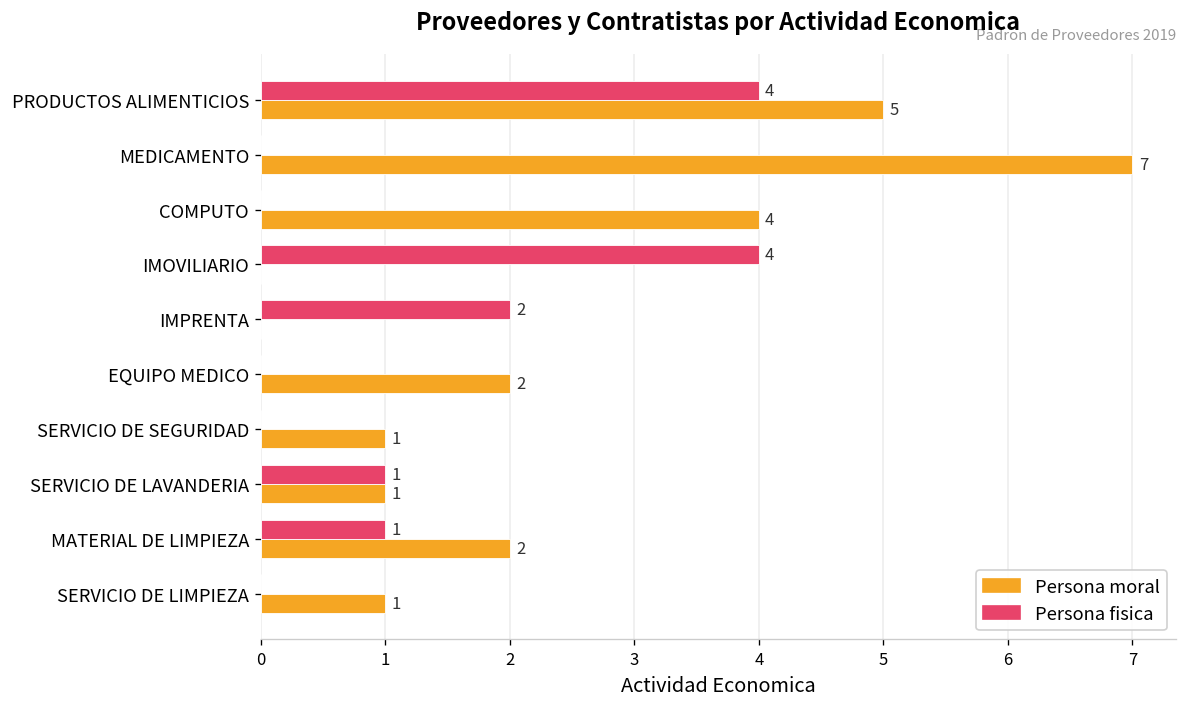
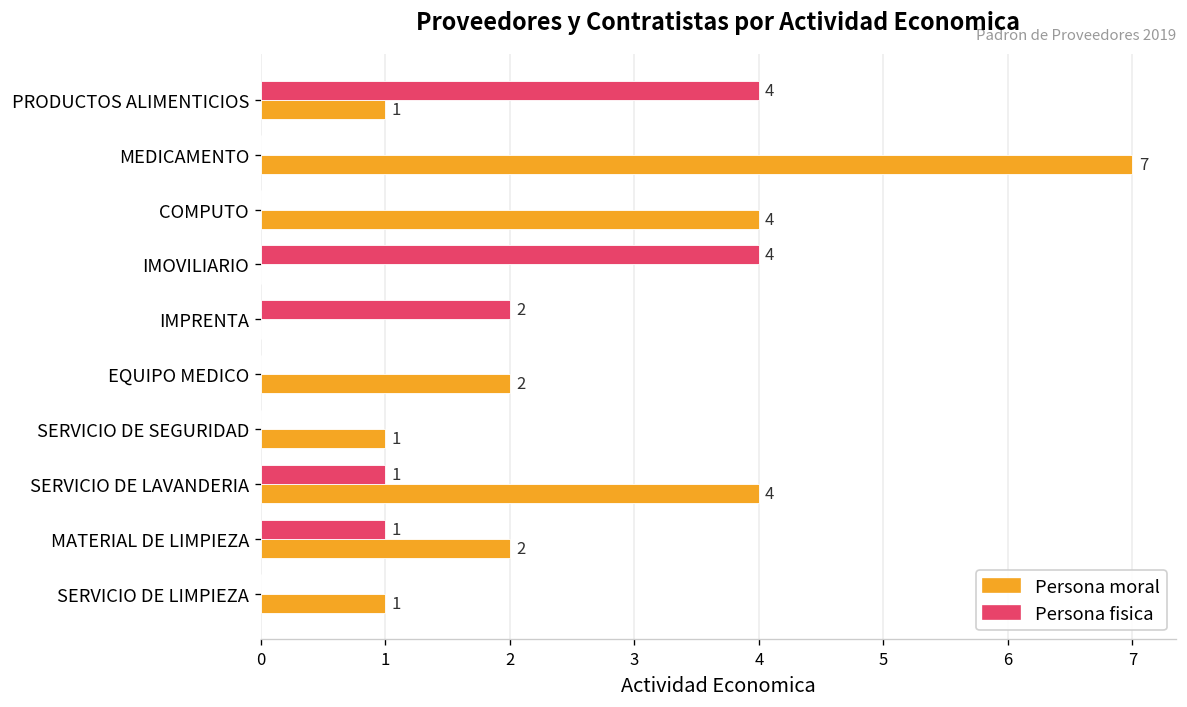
  {
    "Persona moral": {
-     "PRODUCTOS ALIMENTICIOS": 5,
+     "PRODUCTOS ALIMENTICIOS": 1,
      "MEDICAMENTO": 7,
      "COMPUTO": 4,
      "EQUIPO MEDICO": 2,
      "SERVICIO DE SEGURIDAD": 1,
-     "SERVICIO DE LAVANDERIA": 1,
+     "SERVICIO DE LAVANDERIA": 4,
      "MATERIAL DE LIMPIEZA": 2,
      "SERVICIO DE LIMPIEZA": 1
    },
    "Persona fisica": {
      "PRODUCTOS ALIMENTICIOS": 4,
      "IMOVILIARIO": 4,
      "IMPRENTA": 2,
      "SERVICIO DE LAVANDERIA": 1,
      "MATERIAL DE LIMPIEZA": 1
    }
  }
